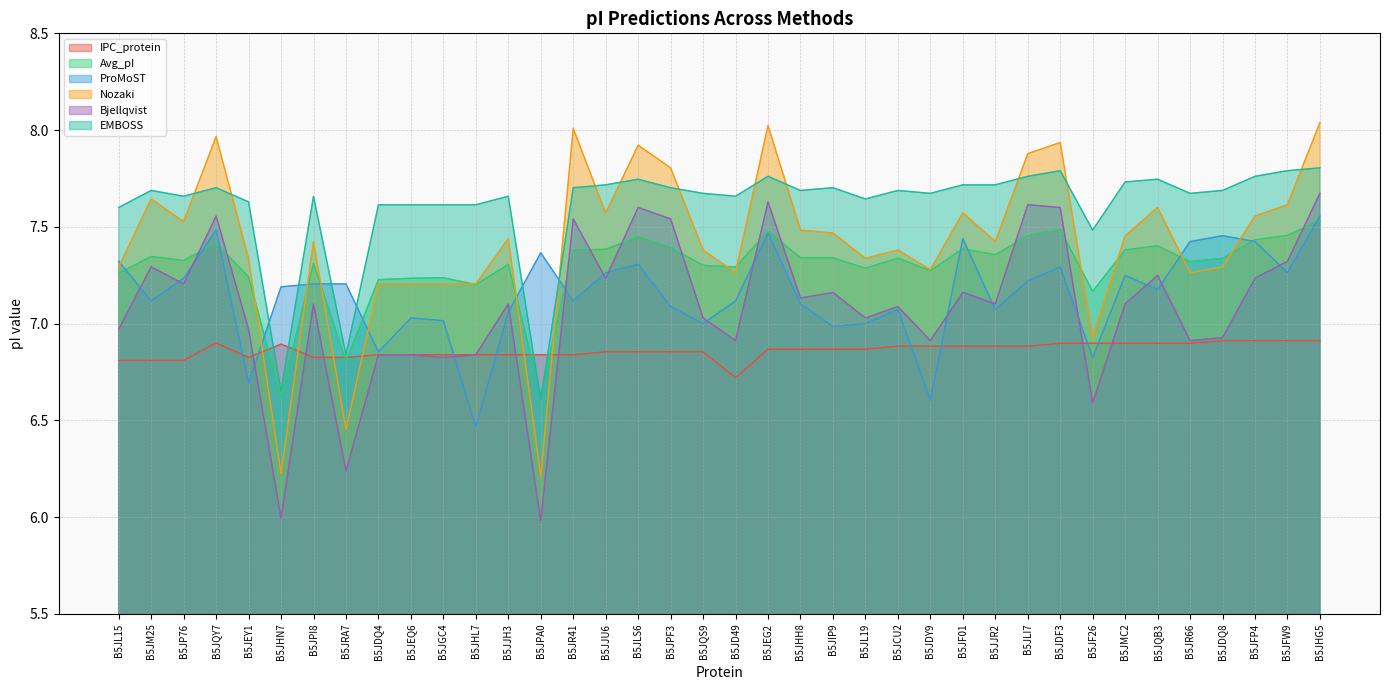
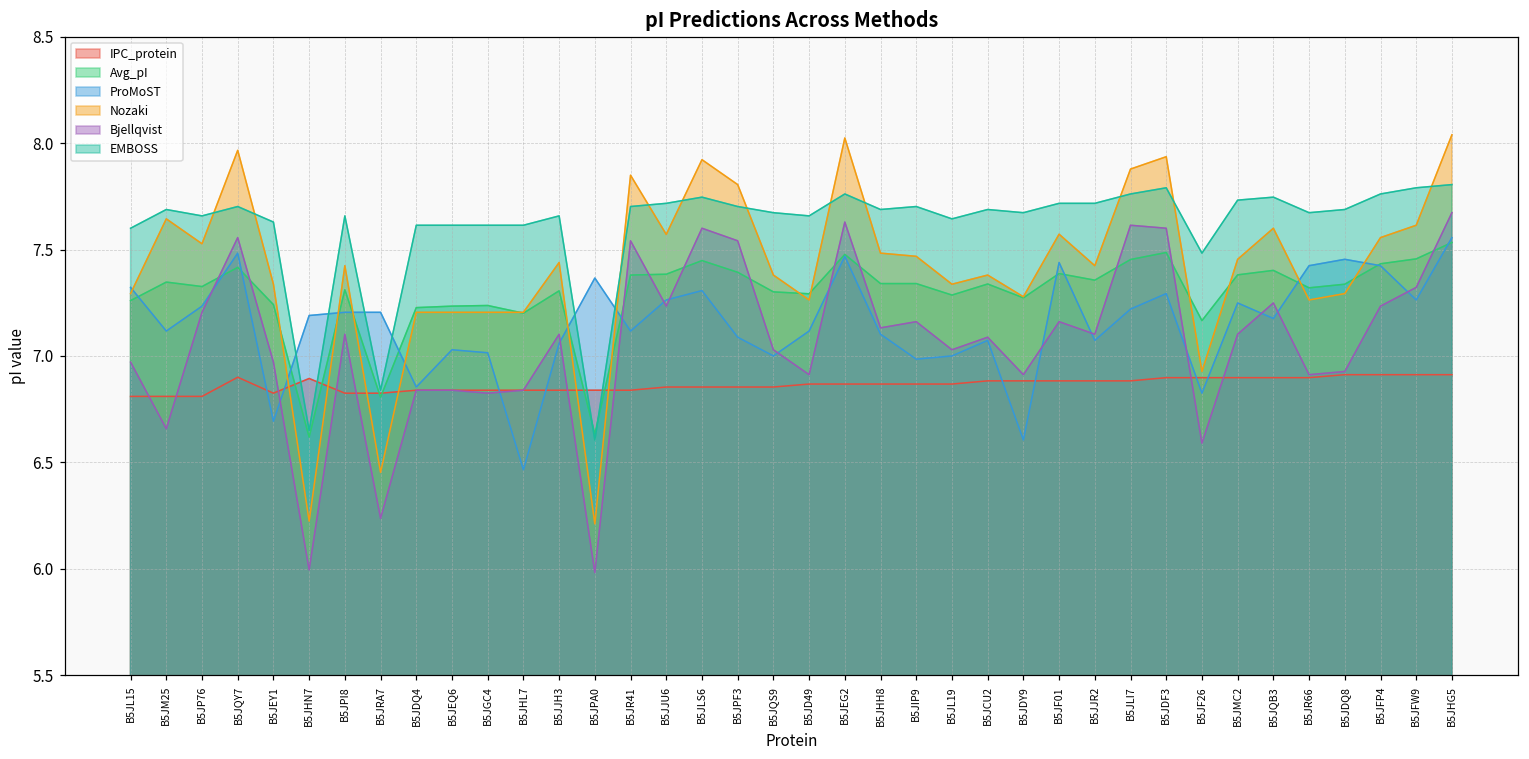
  {
    "IPC_protein": {
      "B5JL15": 6.81,
      "B5JM25": 6.81,
      "B5JP76": 6.81,
      "B5JQY7": 6.90,
      "B5JEY1": 6.83,
      "B5JHN7": 6.89,
      "B5JPI8": 6.83,
      "B5JRA7": 6.83,
      "B5JGC4": 6.84,
      "B5JJH3": 6.84,
      "B5JPA0": 6.84,
      "B5JR41": 6.84,
      "B5JJU6": 6.85,
      "B5JLS6": 6.85,
      "B5JPF3": 6.85,
      "B5JQS9": 6.85,
-     "B5JD49": 6.72,
+     "B5JD49": 6.87,
      "B5JEG2": 6.87,
      "B5JHH8": 6.87,
      "B5JIP9": 6.87,
      "B5JL19": 6.87,
      "B5JCU2": 6.88,
      "B5JDY9": 6.88,
      "B5JF01": 6.88,
      "B5JJR2": 6.88,
      "B5JLI7": 6.88,
      "B5JDF3": 6.90,
      "B5JF26": 6.90,
      "B5JMC2": 6.90,
      "B5JQB3": 6.90,
      "B5JR66": 6.90,
      "B5JDQ8": 6.91,
      "B5JFP4": 6.91,
      "B5JFW9": 6.91,
      "B5JHG5": 6.91
    },
    "Nozaki": {
      "B5JL15": 7.29,
      "B5JM25": 7.64,
      "B5JP76": 7.53,
      "B5JQY7": 7.97,
      "B5JEY1": 7.34,
      "B5JHN7": 6.22,
      "B5JPI8": 7.42,
      "B5JRA7": 6.45,
      "B5JDQ4": 7.21,
      "B5JEQ6": 7.21,
      "B5JGC4": 7.21,
      "B5JJH3": 7.44,
      "B5JPA0": 6.21,
-     "B5JR41": 8.01,
+     "B5JR41": 7.85,
      "B5JJU6": 7.57,
      "B5JLS6": 7.92,
      "B5JPF3": 7.81,
      "B5JQS9": 7.38,
      "B5JD49": 7.26,
      "B5JEG2": 8.02,
      "B5JHH8": 7.48,
      "B5JIP9": 7.47,
      "B5JL19": 7.34,
      "B5JCU2": 7.38,
      "B5JF01": 7.57,
      "B5JJR2": 7.42,
      "B5JLI7": 7.88,
      "B5JDF3": 7.94,
      "B5JF26": 6.93,
      "B5JMC2": 7.45,
      "B5JQB3": 7.60,
      "B5JR66": 7.26,
      "B5JDQ8": 7.29,
      "B5JFP4": 7.56,
      "B5JFW9": 7.61,
      "B5JHG5": 8.04
    },
    "Bjellqvist": {
      "B5JL15": 6.97,
-     "B5JM25": 7.29,
+     "B5JM25": 6.66,
      "B5JP76": 7.21,
      "B5JQY7": 7.56,
      "B5JEY1": 6.97,
      "B5JHN7": 6.00,
      "B5JPI8": 7.10,
      "B5JRA7": 6.24,
      "B5JGC4": 6.83,
      "B5JJH3": 7.10,
      "B5JPA0": 5.98,
      "B5JR41": 7.54,
      "B5JJU6": 7.23,
      "B5JLS6": 7.60,
      "B5JPF3": 7.54,
      "B5JQS9": 7.03,
      "B5JD49": 6.91,
      "B5JEG2": 7.63,
      "B5JHH8": 7.13,
      "B5JIP9": 7.16,
      "B5JL19": 7.03,
      "B5JCU2": 7.09,
      "B5JDY9": 6.91,
      "B5JF01": 7.16,
      "B5JJR2": 7.10,
      "B5JLI7": 7.61,
      "B5JDF3": 7.60,
      "B5JF26": 6.59,
      "B5JMC2": 7.10,
      "B5JQB3": 7.25,
      "B5JR66": 6.91,
      "B5JDQ8": 6.93,
      "B5JFP4": 7.23,
      "B5JFW9": 7.32,
      "B5JHG5": 7.67
    }
  }
